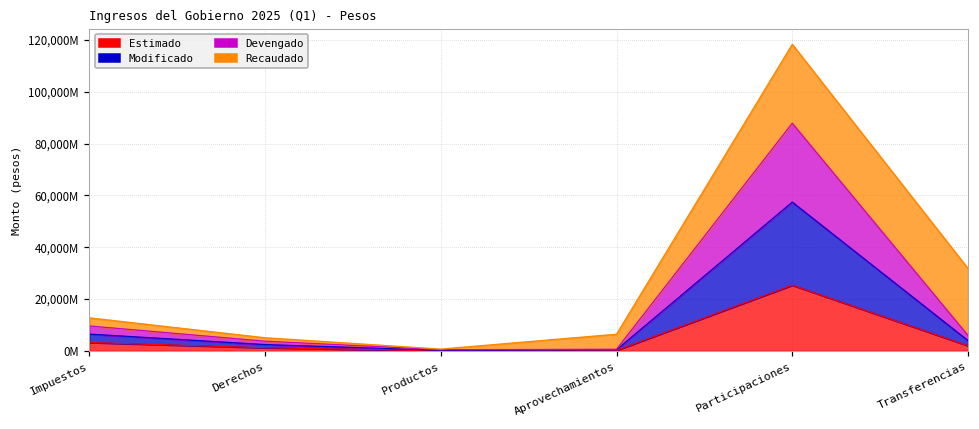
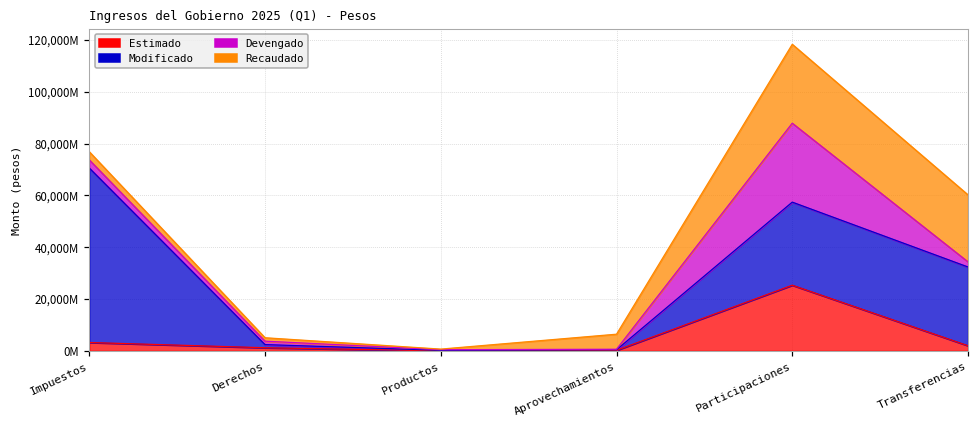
  {
    "Estimado": {
      "Impuestos": "3,000,000,000",
      "Derechos": "1,000,000,000",
      "Participaciones": "25,000,000,000",
      "Transferencias": "2,000,000,000"
    },
    "Modificado": {
-     "Impuestos": "3,000,000,000",
+     "Impuestos": "67,000,000,000",
      "Derechos": "1,000,000,000",
      "Participaciones": "32,000,000,000",
-     "Transferencias": "2,000,000,000"
+     "Transferencias": "30,000,000,000"
    },
    "Devengado": {
      "Impuestos": "3,000,000,000",
      "Derechos": "1,000,000,000",
      "Participaciones": "30,000,000,000",
      "Transferencias": "2,000,000,000"
    },
    "Recaudado": {
      "Impuestos": "3,000,000,000",
      "Derechos": "1,000,000,000",
      "Aprovechamientos": "6,000,000,000",
      "Participaciones": "30,000,000,000",
      "Transferencias": "26,000,000,000"
    }
  }
